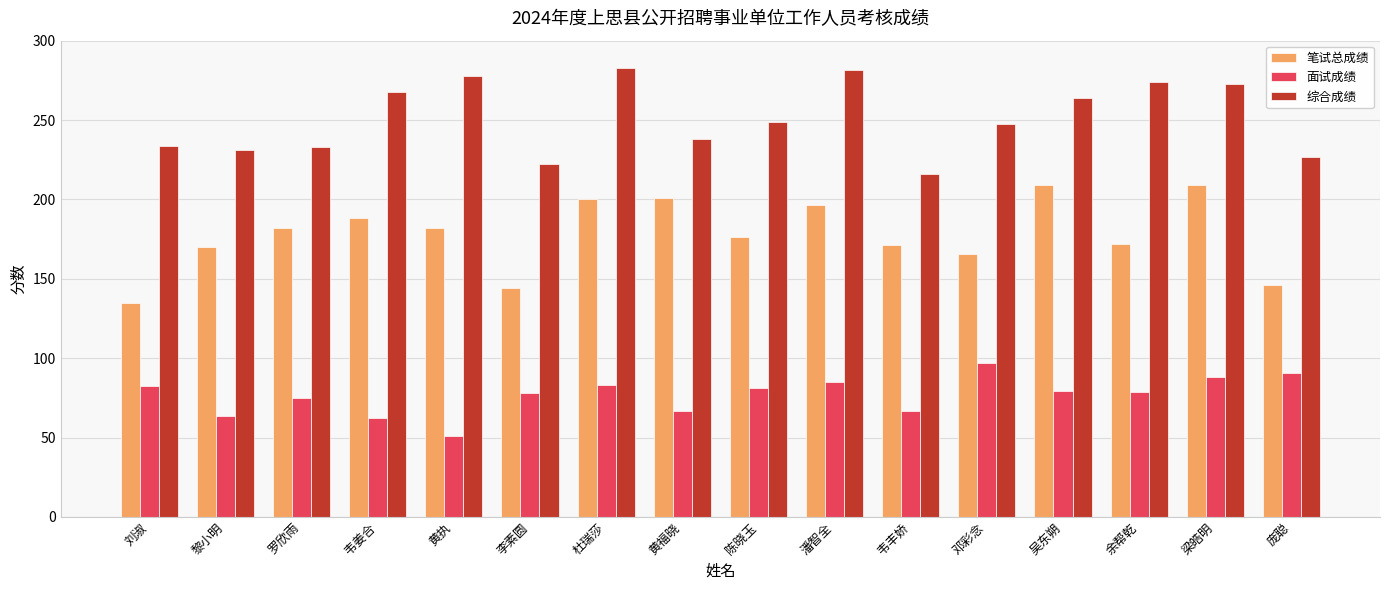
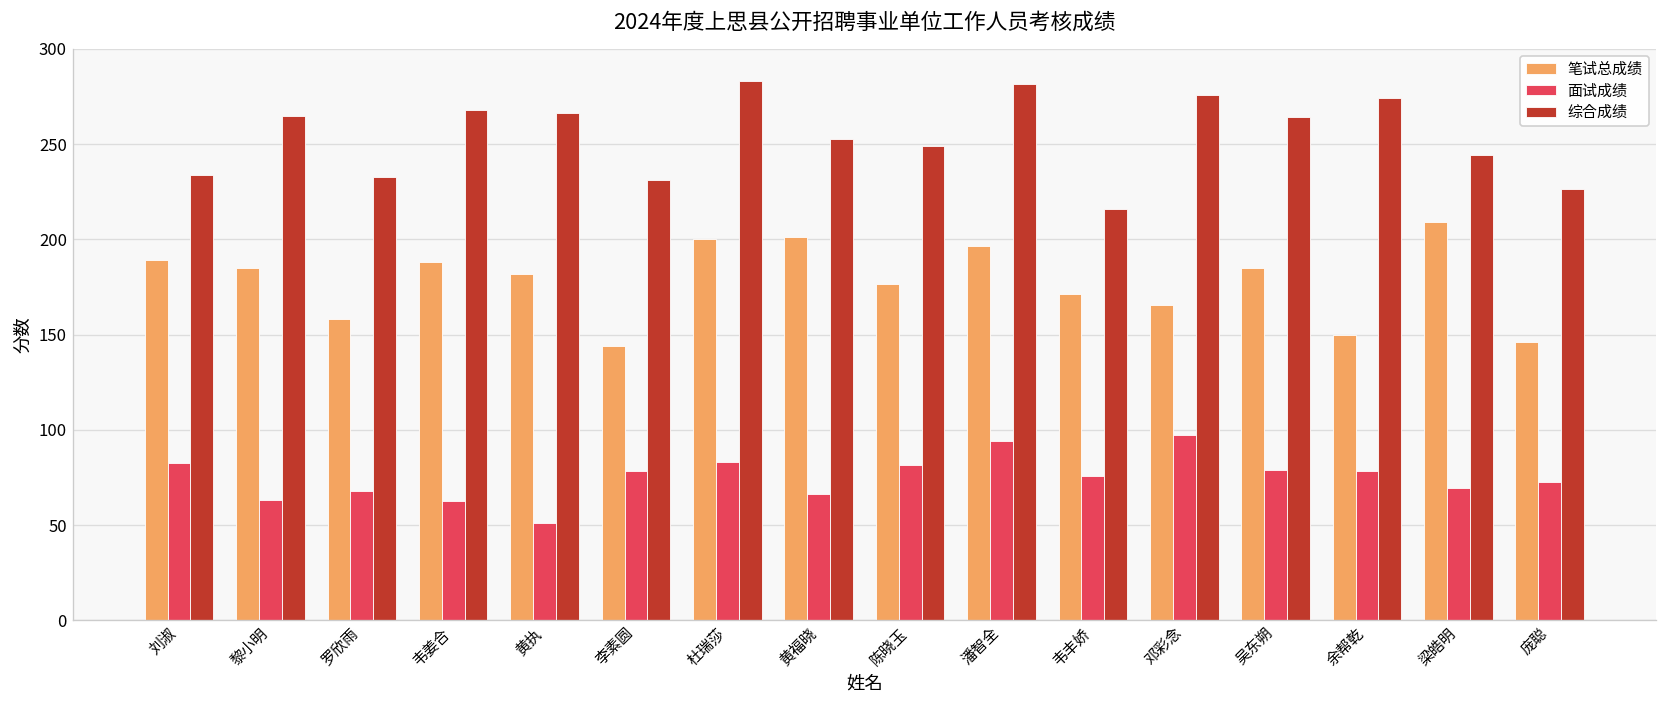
  {
    "笔试总成绩": {
-     "刘淑": 135,
-     "黎小明": 170,
-     "罗欣雨": 182,
+     "刘淑": 189,
+     "黎小明": 185,
+     "罗欣雨": 158,
      "韦姜合": 188,
      "黄执": 182,
      "李素圆": 144,
      "杜瑞莎": 200,
      "黄福晓": 201,
      "陈晓玉": 177,
      "潘智全": 197,
      "韦丰娇": 172,
      "邓彩念": 165,
-     "吴东朔": 209,
-     "余帮乾": 172,
+     "吴东朔": 185,
+     "余帮乾": 150,
      "梁皓明": 209,
      "庞聪": 146
    },
    "面试成绩": {
      "刘淑": 83,
      "黎小明": 63,
-     "罗欣雨": 75,
+     "罗欣雨": 68,
      "韦姜合": 62,
      "黄执": 51,
      "李素圆": 78,
      "杜瑞莎": 83,
      "黄福晓": 66,
      "陈晓玉": 81,
-     "潘智全": 85,
-     "韦丰娇": 67,
+     "潘智全": 94,
+     "韦丰娇": 76,
      "邓彩念": 97,
      "吴东朔": 79,
      "余帮乾": 78,
-     "梁皓明": 88,
-     "庞聪": 90
+     "梁皓明": 70,
+     "庞聪": 72
    },
    "综合成绩": {
      "刘淑": 234,
-     "黎小明": 231,
+     "黎小明": 265,
      "罗欣雨": 233,
      "韦姜合": 268,
-     "黄执": 278,
-     "李素圆": 222,
+     "黄执": 266,
+     "李素圆": 231,
      "杜瑞莎": 283,
-     "黄福晓": 238,
+     "黄福晓": 252,
      "陈晓玉": 249,
      "潘智全": 282,
      "韦丰娇": 216,
-     "邓彩念": 247,
+     "邓彩念": 276,
      "吴东朔": 264,
      "余帮乾": 274,
-     "梁皓明": 273,
+     "梁皓明": 244,
      "庞聪": 226
    }
  }
